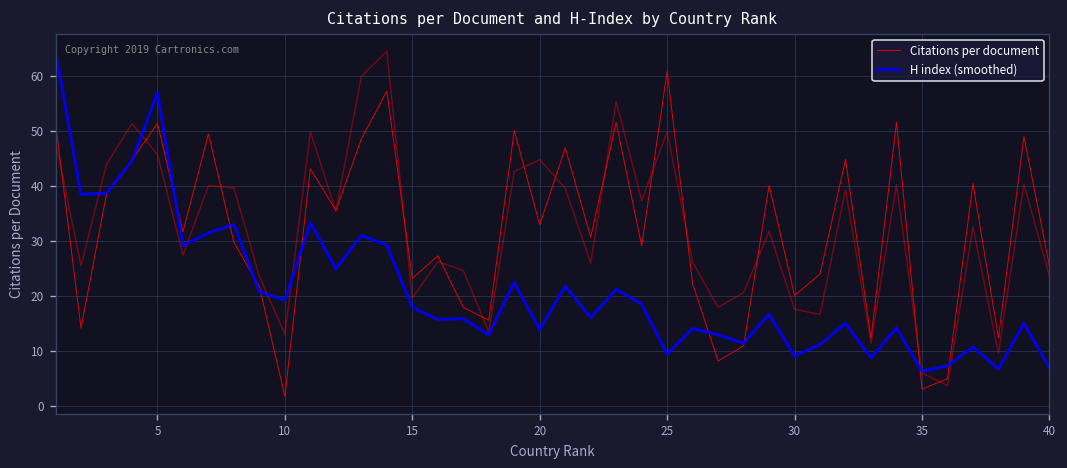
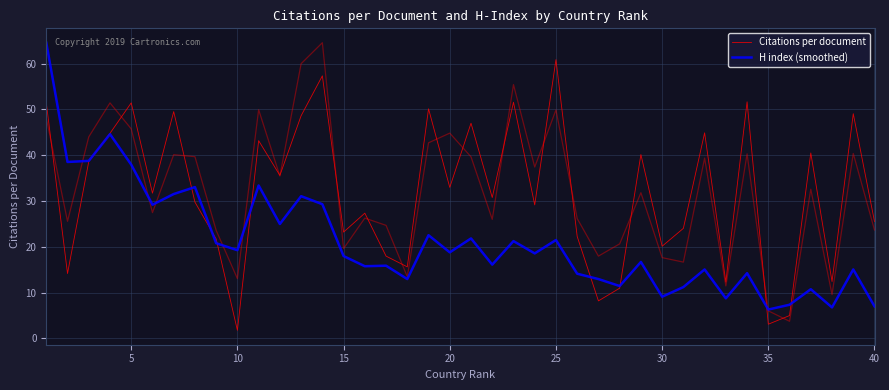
  {
    "H index (smoothed)": {
-     "5": 57,
+     "5": 38,
      "10": 19,
      "15": 18,
-     "20": 14,
-     "25": 9,
+     "20": 19,
+     "25": 21,
      "30": 9,
      "40": 7
    }
  }
